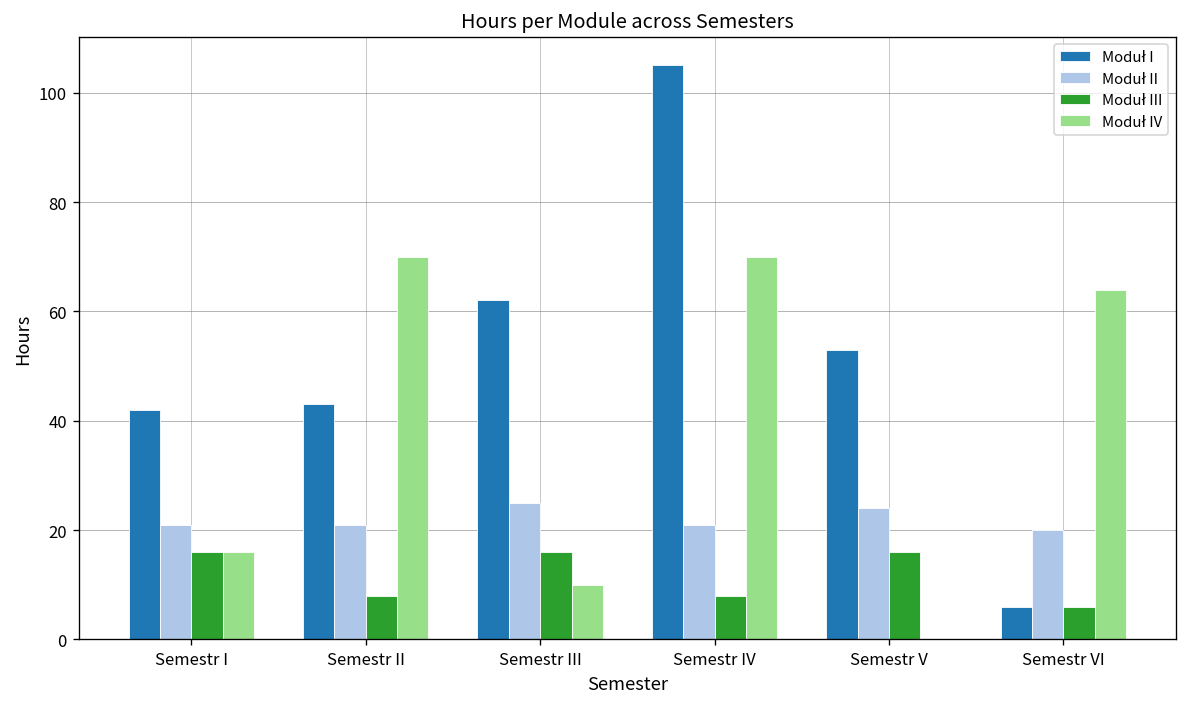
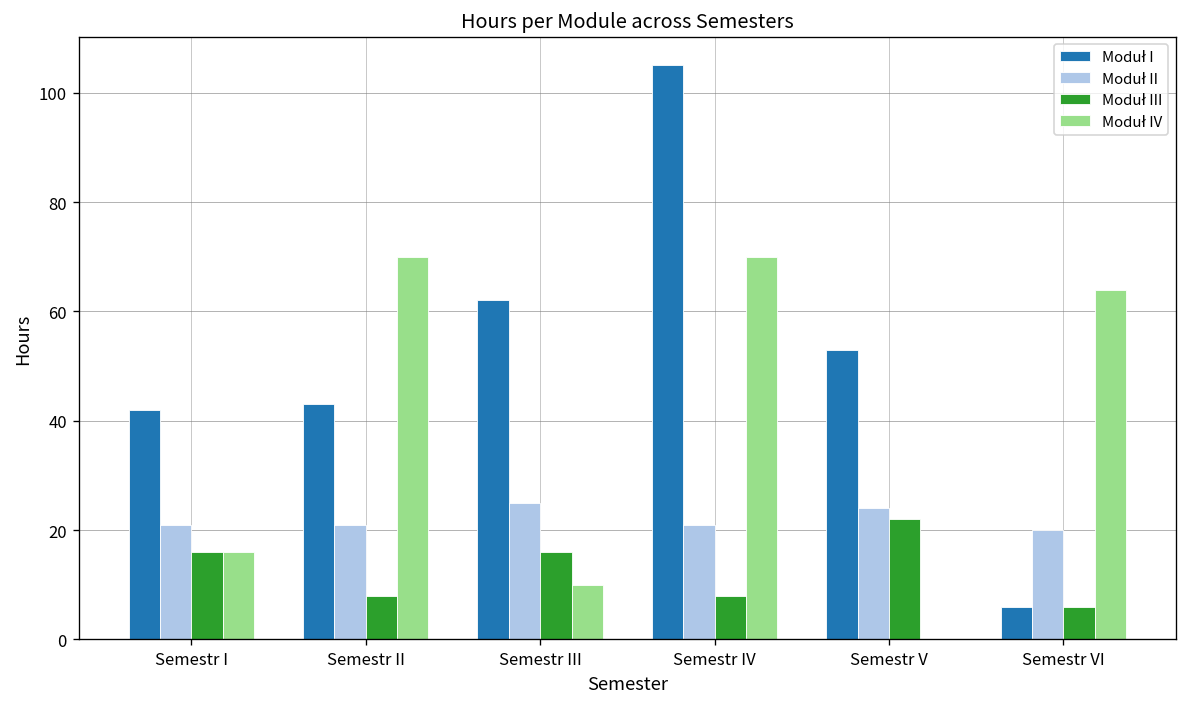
  {
    "Moduł I": {
      "Semestr I": 42,
      "Semestr II": 43,
      "Semestr III": 62,
      "Semestr IV": 105,
      "Semestr V": 53,
      "Semestr VI": 6
    },
    "Moduł II": {
      "Semestr I": 21,
      "Semestr II": 21,
      "Semestr III": 25,
      "Semestr IV": 21,
      "Semestr V": 24,
      "Semestr VI": 20
    },
    "Moduł III": {
      "Semestr I": 16,
      "Semestr II": 8,
      "Semestr III": 16,
      "Semestr IV": 8,
-     "Semestr V": 16,
+     "Semestr V": 22,
      "Semestr VI": 6
    },
    "Moduł IV": {
      "Semestr I": 16,
      "Semestr II": 70,
      "Semestr III": 10,
      "Semestr IV": 70,
      "Semestr V": 0,
      "Semestr VI": 64
    }
  }
